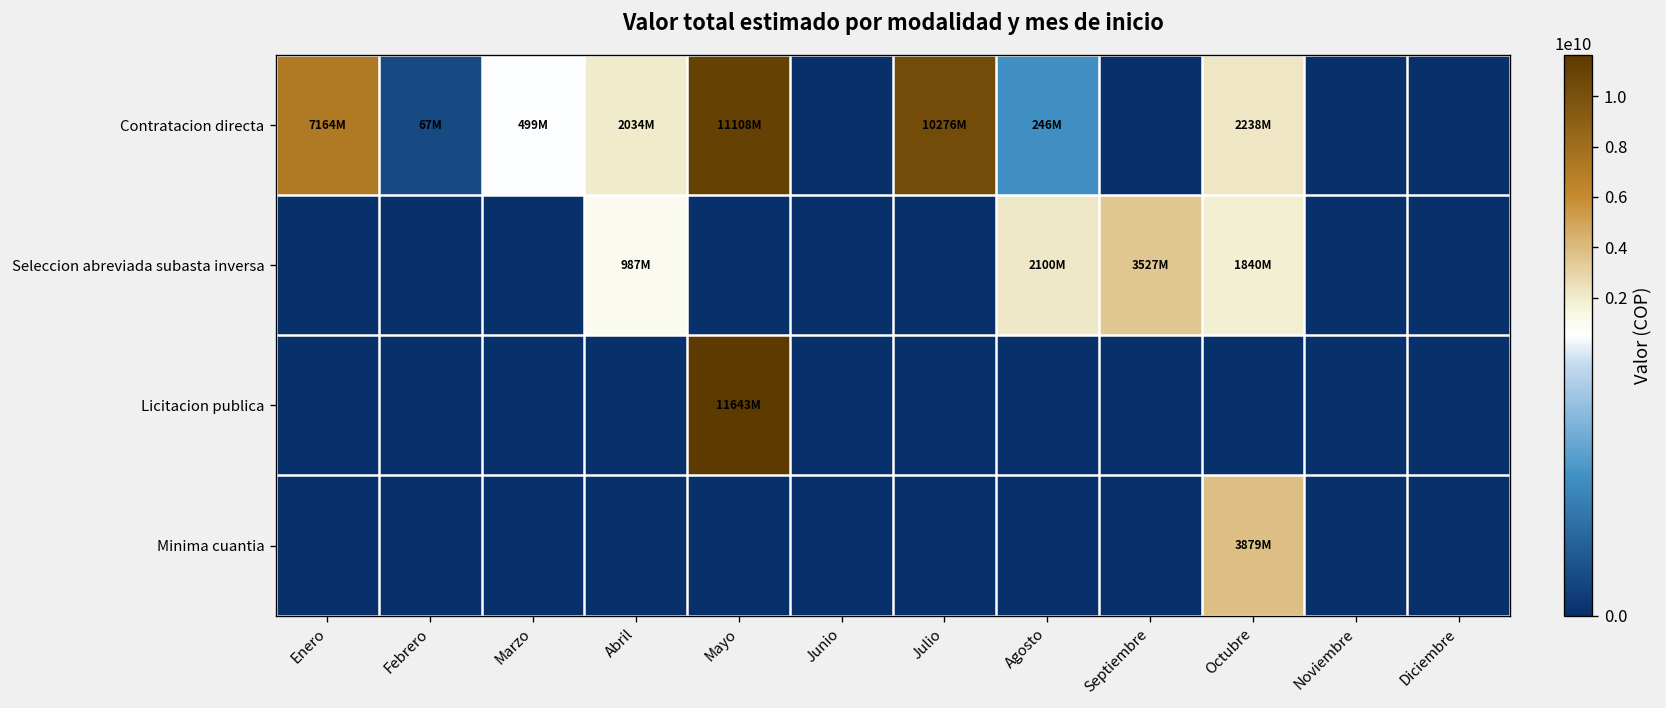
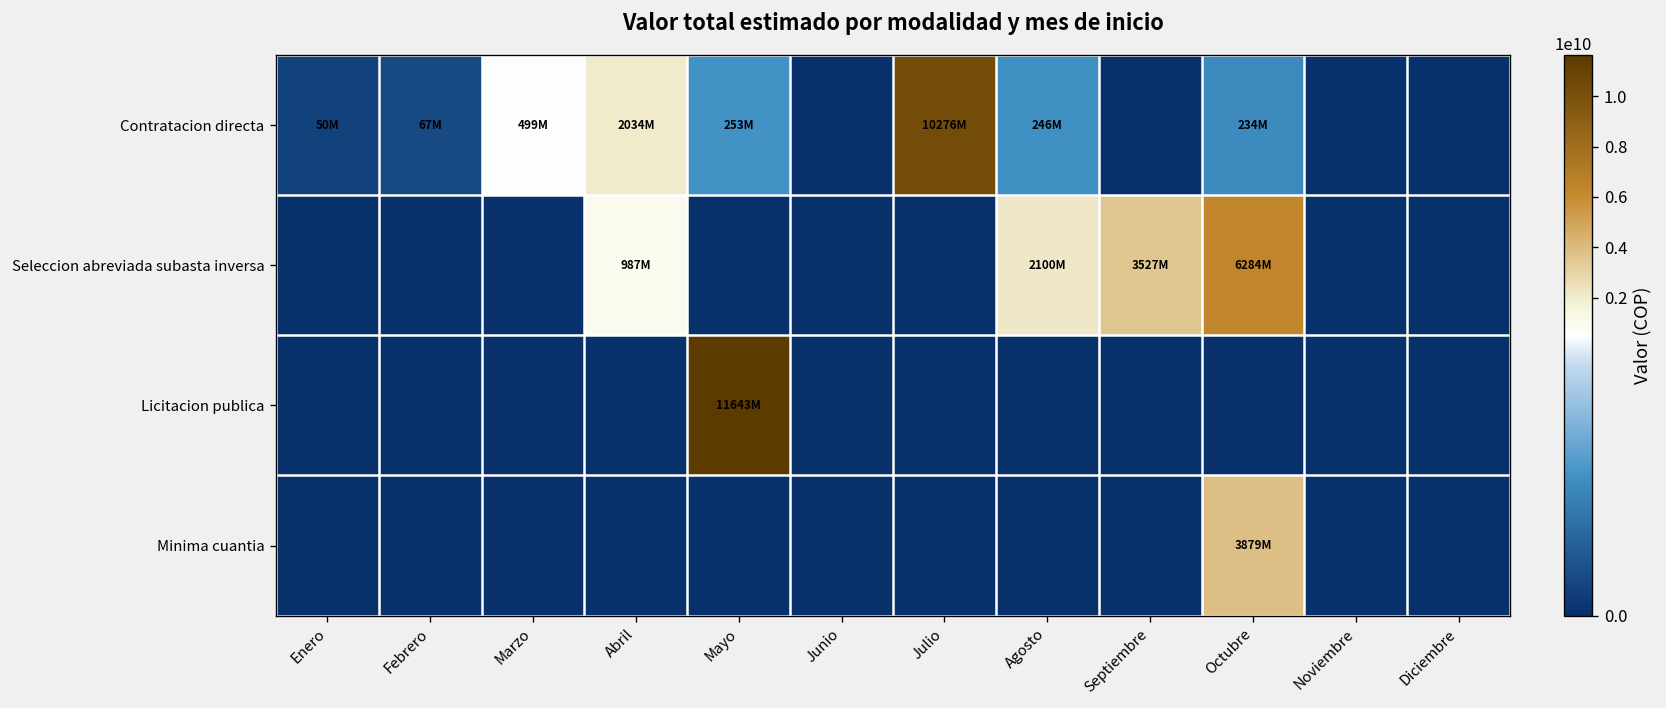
  {
    "Contratacion directa": {
-     "Enero": "7164M",
+     "Enero": "50M",
      "Febrero": "67M",
      "Marzo": "499M",
      "Abril": "2034M",
-     "Mayo": "11108M",
+     "Mayo": "253M",
      "Julio": "10276M",
      "Agosto": "246M",
-     "Octubre": "2238M"
+     "Octubre": "234M"
    },
    "Seleccion abreviada subasta inversa": {
      "Abril": "987M",
      "Agosto": "2100M",
      "Septiembre": "3527M",
-     "Octubre": "1840M"
+     "Octubre": "6284M"
    },
    "Licitacion publica": {
      "Mayo": "11643M"
    },
    "Minima cuantia": {
      "Octubre": "3879M"
    }
  }
